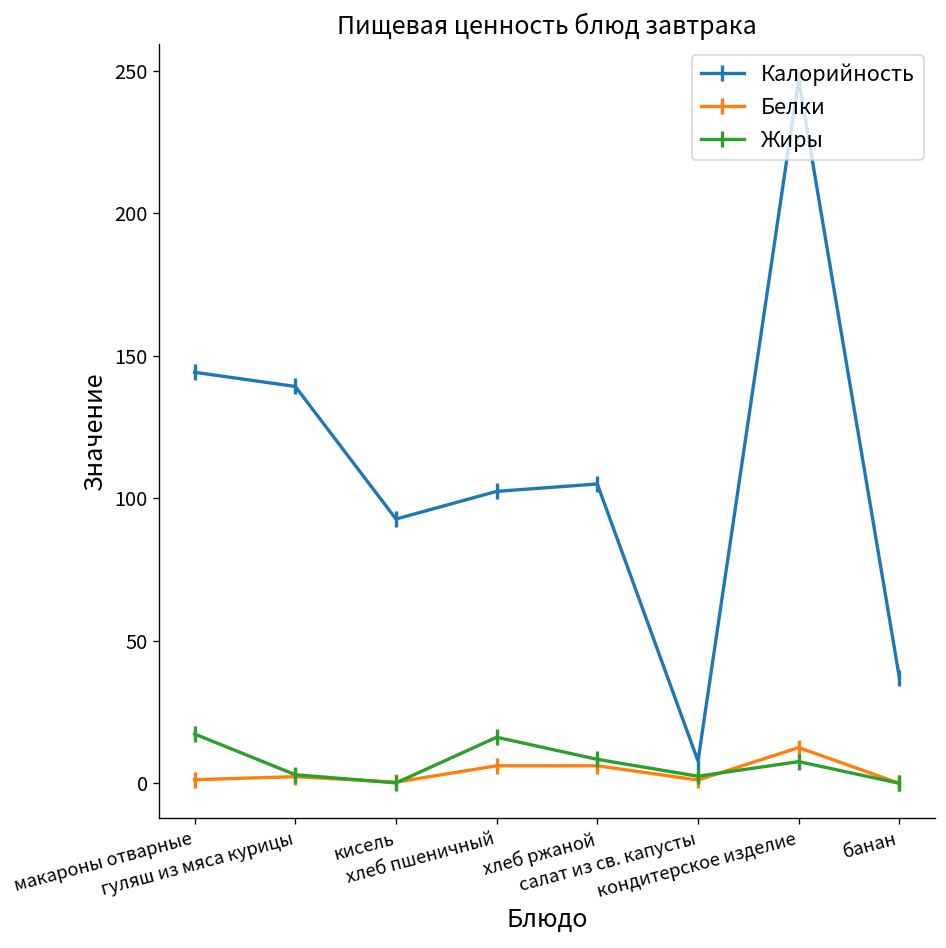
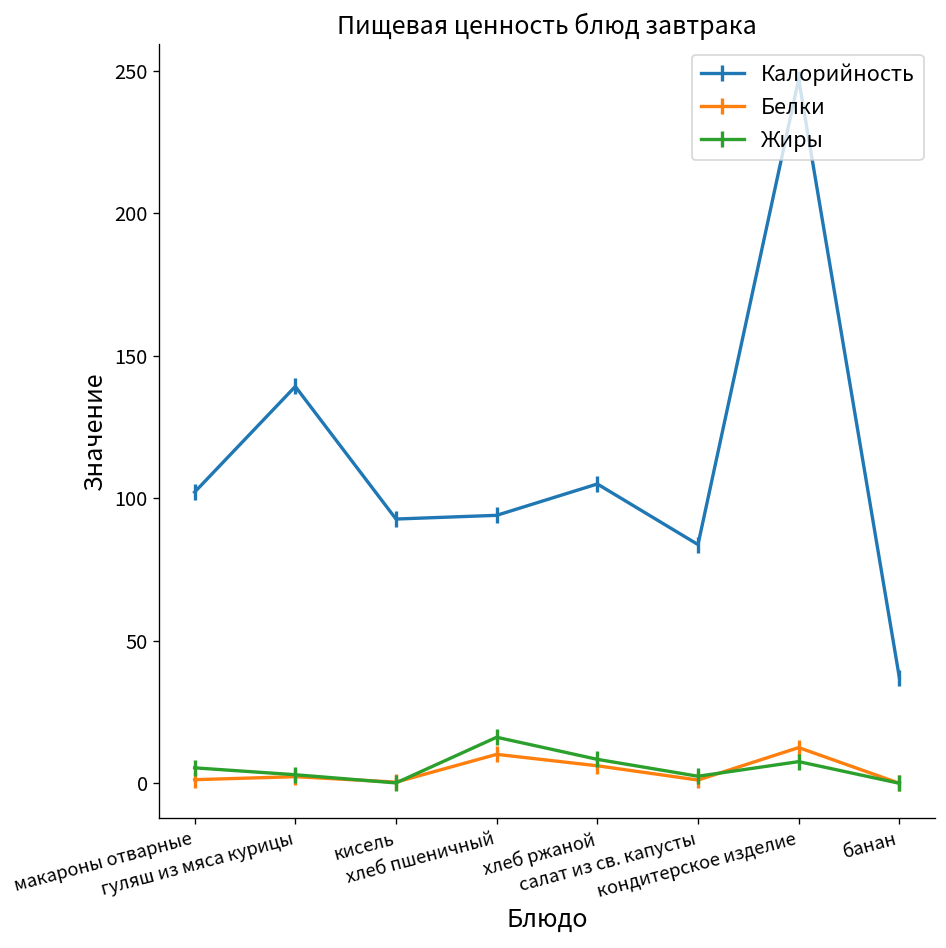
  {
    "Калорийность": {
-     "макароны отварные": 144,
+     "макароны отварные": 102,
      "гуляш из мяса курицы": 139,
      "кисель": 93,
-     "хлеб пшеничный": 102,
+     "хлеб пшеничный": 94,
      "хлеб ржаной": 105,
-     "салат из св. капусты": 8,
+     "салат из св. капусты": 84,
      "банан": 37
    },
    "Белки": {
      "макароны отварные": 1,
-     "хлеб пшеничный": 6,
+     "хлеб пшеничный": 10,
      "хлеб ржаной": 6,
      "салат из св. капусты": 1,
      "кондитерское изделие": 13
    },
    "Жиры": {
-     "макароны отварные": 17,
+     "макароны отварные": 5,
      "хлеб пшеничный": 16,
      "хлеб ржаной": 8,
      "салат из св. капусты": 2,
      "кондитерское изделие": 8
    }
  }
